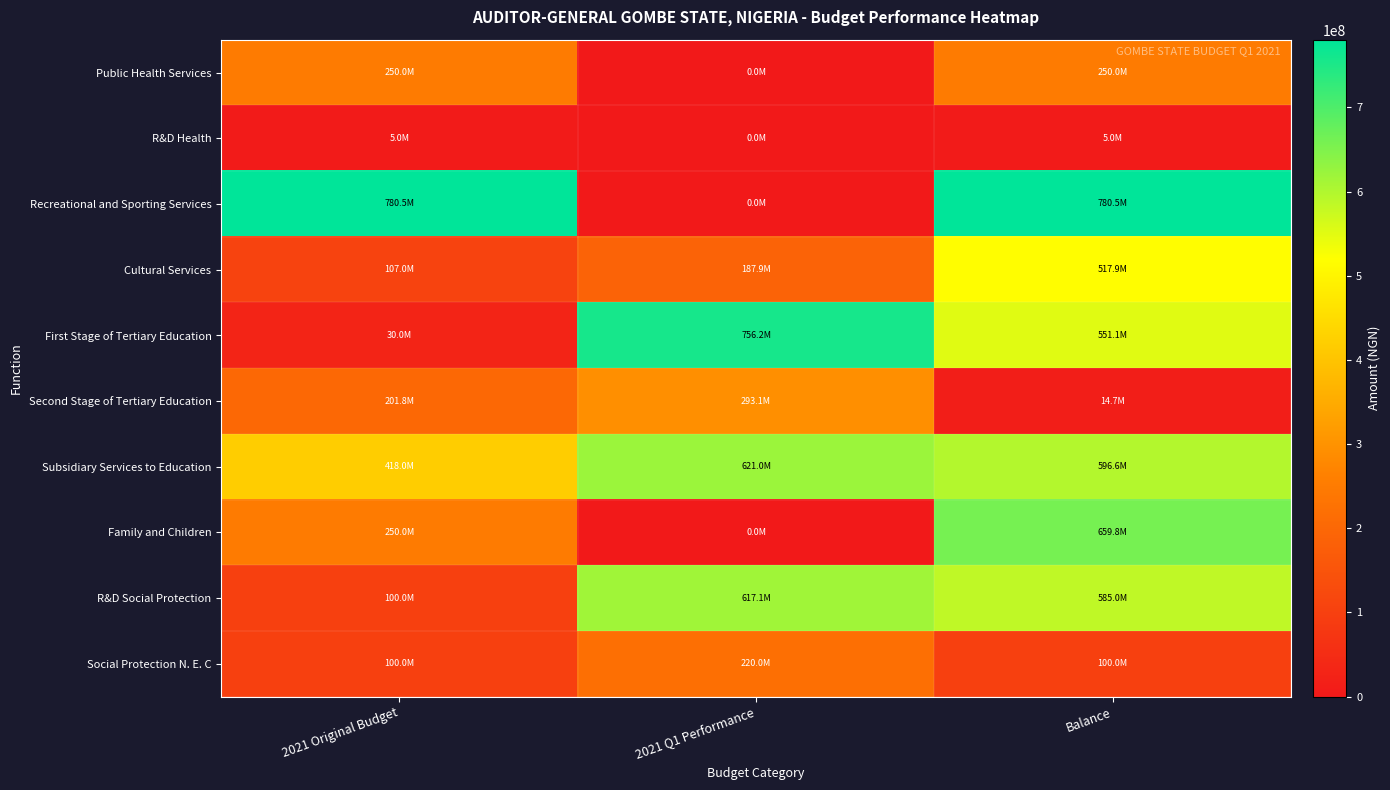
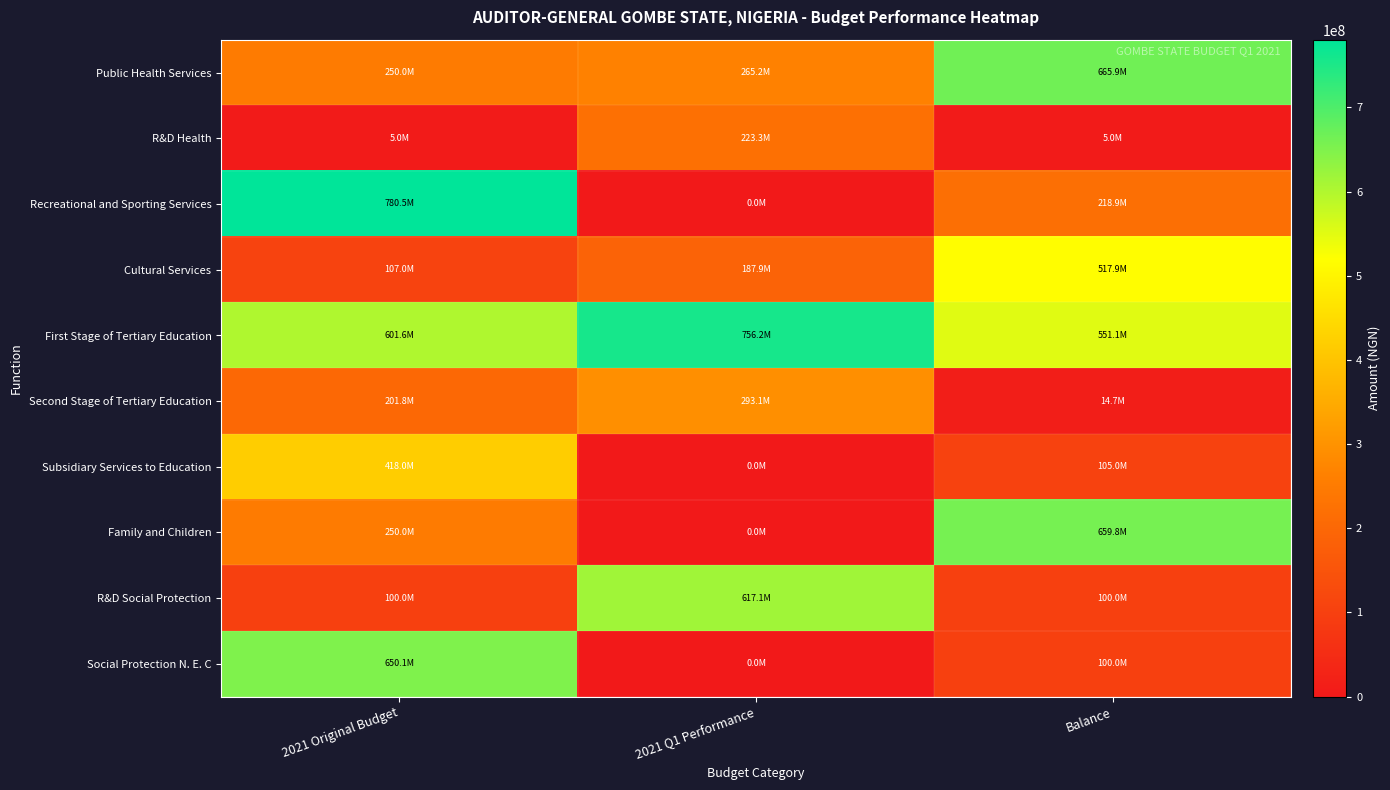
  {
    "Public Health Services": {
      "2021 Original Budget": "250.0M",
-     "2021 Q1 Performance": "0.0M",
-     "Balance": "250.0M"
+     "2021 Q1 Performance": "265.2M",
+     "Balance": "665.9M"
    },
    "R&D Health": {
      "2021 Original Budget": "5.0M",
-     "2021 Q1 Performance": "0.0M",
+     "2021 Q1 Performance": "223.3M",
      "Balance": "5.0M"
    },
    "Recreational and Sporting Services": {
      "2021 Original Budget": "780.5M",
      "2021 Q1 Performance": "0.0M",
-     "Balance": "780.5M"
+     "Balance": "218.9M"
    },
    "Cultural Services": {
      "2021 Original Budget": "107.0M",
      "2021 Q1 Performance": "187.9M",
      "Balance": "517.9M"
    },
    "First Stage of Tertiary Education": {
-     "2021 Original Budget": "30.0M",
+     "2021 Original Budget": "601.6M",
      "2021 Q1 Performance": "756.2M",
      "Balance": "551.1M"
    },
    "Second Stage of Tertiary Education": {
      "2021 Original Budget": "201.8M",
      "2021 Q1 Performance": "293.1M",
      "Balance": "14.7M"
    },
    "Subsidiary Services to Education": {
      "2021 Original Budget": "418.0M",
-     "2021 Q1 Performance": "621.0M",
-     "Balance": "596.6M"
+     "2021 Q1 Performance": "0.0M",
+     "Balance": "105.0M"
    },
    "Family and Children": {
      "2021 Original Budget": "250.0M",
      "2021 Q1 Performance": "0.0M",
      "Balance": "659.8M"
    },
    "R&D Social Protection": {
      "2021 Original Budget": "100.0M",
      "2021 Q1 Performance": "617.1M",
-     "Balance": "585.0M"
+     "Balance": "100.0M"
    },
    "Social Protection N. E. C": {
-     "2021 Original Budget": "100.0M",
-     "2021 Q1 Performance": "220.0M",
+     "2021 Original Budget": "650.1M",
+     "2021 Q1 Performance": "0.0M",
      "Balance": "100.0M"
    }
  }
